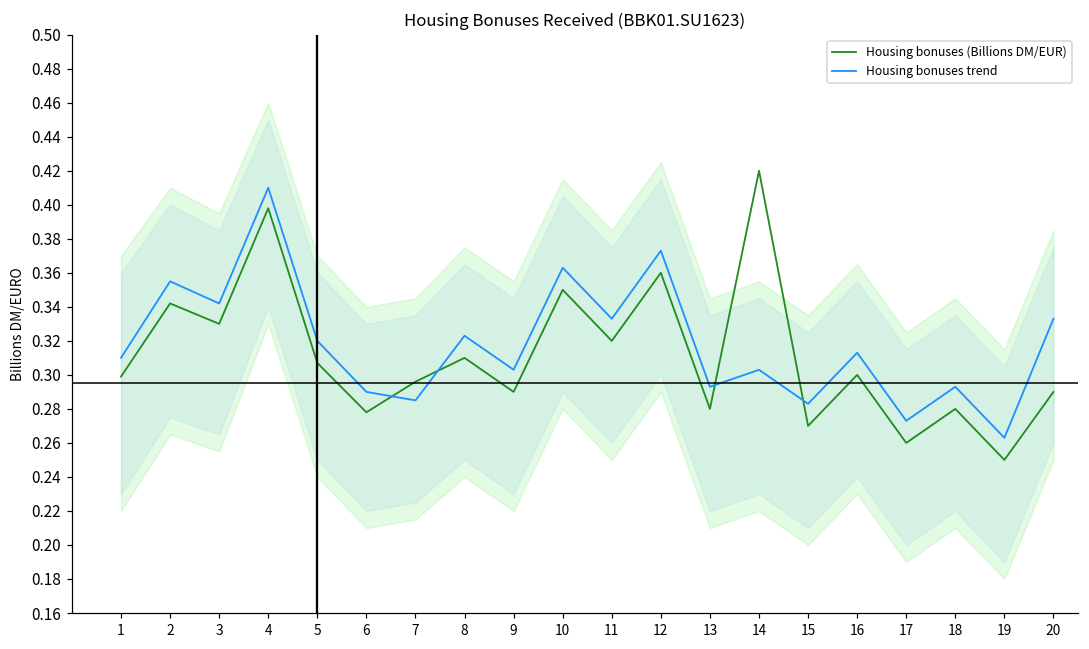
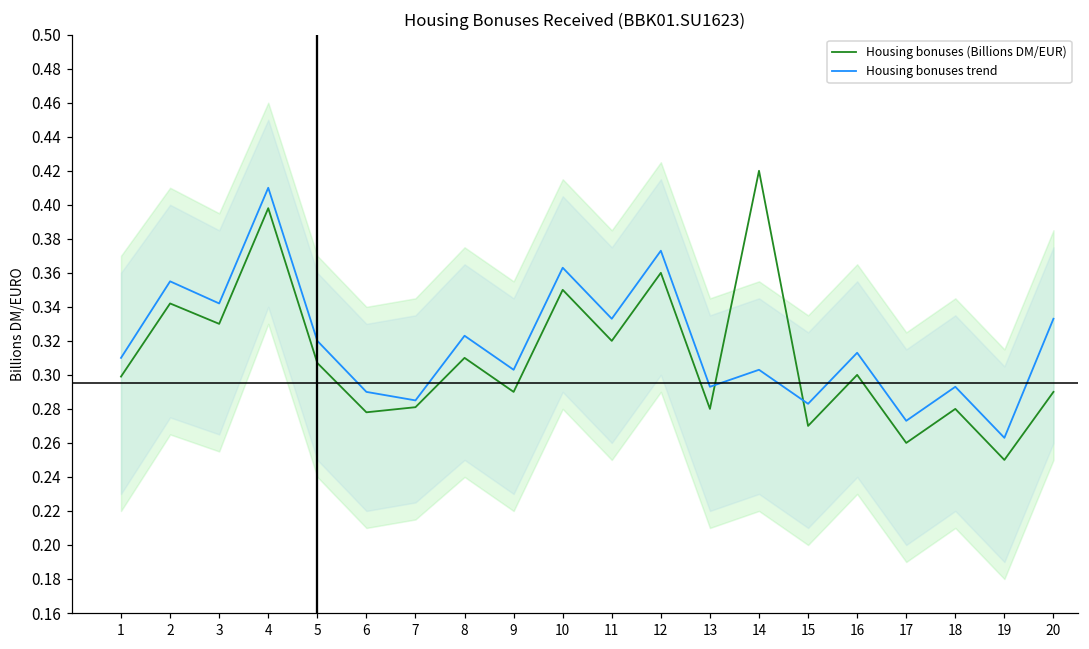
  {
    "Housing bonuses (Billions DM/EUR)": {
      "1": 0.299,
      "2": 0.342,
      "3": 0.330,
      "4": 0.398,
      "5": 0.307,
      "6": 0.278,
-     "7": 0.296,
+     "7": 0.281,
      "8": 0.310,
      "9": 0.290,
      "10": 0.350,
      "11": 0.320,
      "12": 0.360,
      "13": 0.280,
      "14": 0.420,
      "15": 0.270,
      "16": 0.300,
      "17": 0.260,
      "18": 0.280,
      "19": 0.250,
      "20": 0.290
    },
    "Housing bonuses trend": {
      "1": 0.310,
      "2": 0.355,
      "3": 0.342,
      "4": 0.410,
      "5": 0.320,
      "6": 0.290,
      "7": 0.285,
      "8": 0.323,
      "9": 0.303,
      "10": 0.363,
      "11": 0.333,
      "12": 0.373,
      "13": 0.293,
      "14": 0.303,
      "15": 0.283,
      "16": 0.313,
      "17": 0.273,
      "18": 0.293,
      "19": 0.263,
      "20": 0.333
    }
  }
